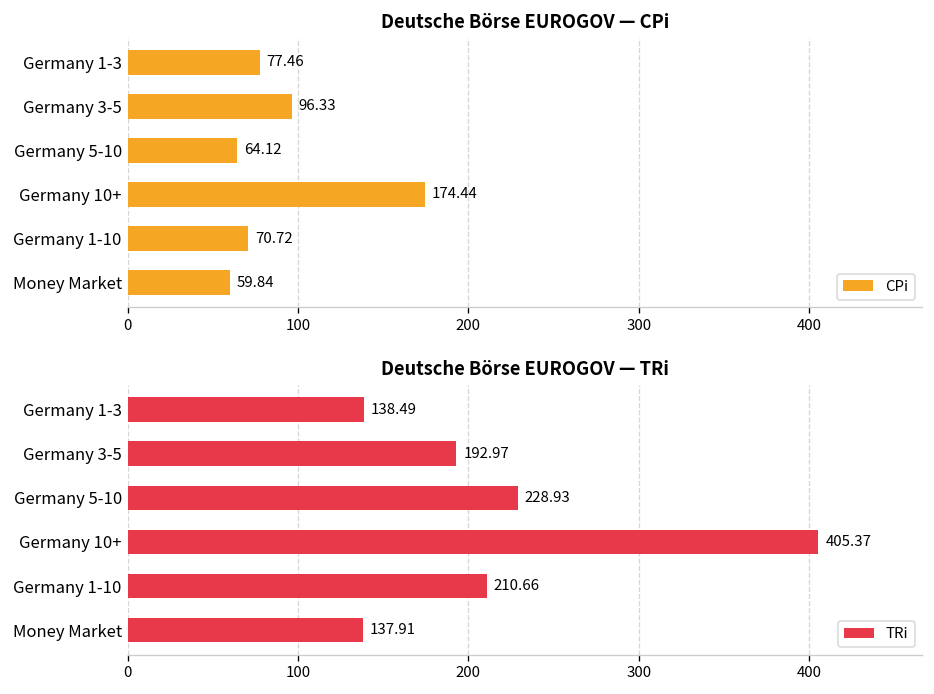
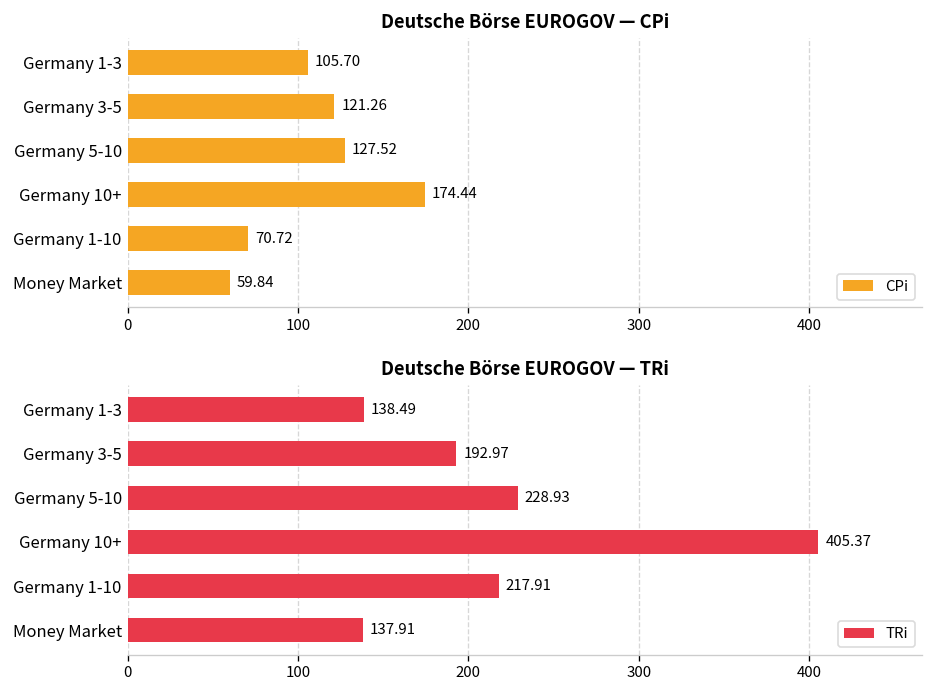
  {
    "Deutsche Börse EUROGOV — CPi": {
-     "Germany 1-3": 77.46,
-     "Germany 3-5": 96.33,
-     "Germany 5-10": 64.12,
+     "Germany 1-3": 105.70,
+     "Germany 3-5": 121.26,
+     "Germany 5-10": 127.52,
      "Germany 10+": 174.44,
      "Germany 1-10": 70.72,
      "Money Market": 59.84
    },
    "Deutsche Börse EUROGOV — TRi": {
      "Germany 1-3": 138.49,
      "Germany 3-5": 192.97,
      "Germany 5-10": 228.93,
      "Germany 10+": 405.37,
-     "Germany 1-10": 210.66,
+     "Germany 1-10": 217.91,
      "Money Market": 137.91
    }
  }
